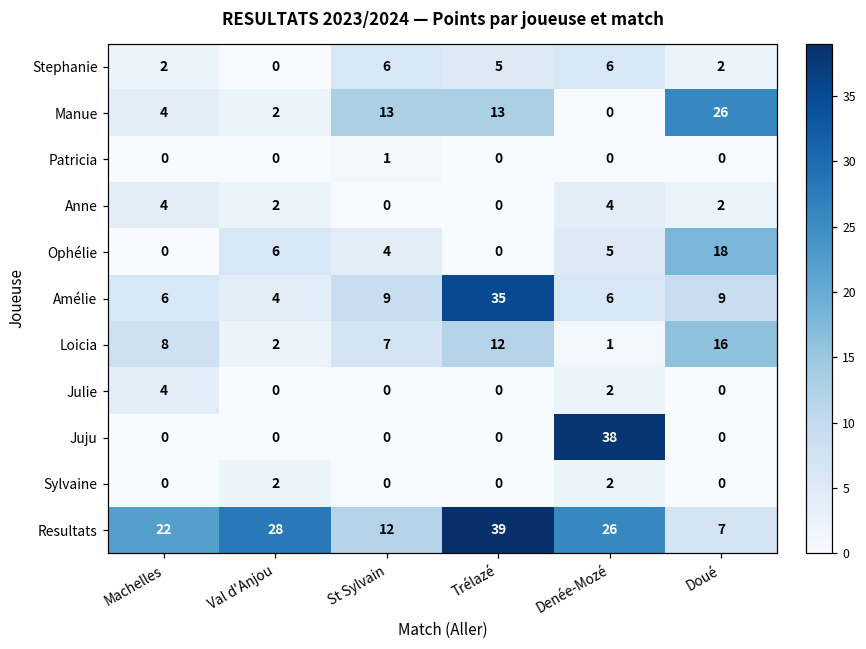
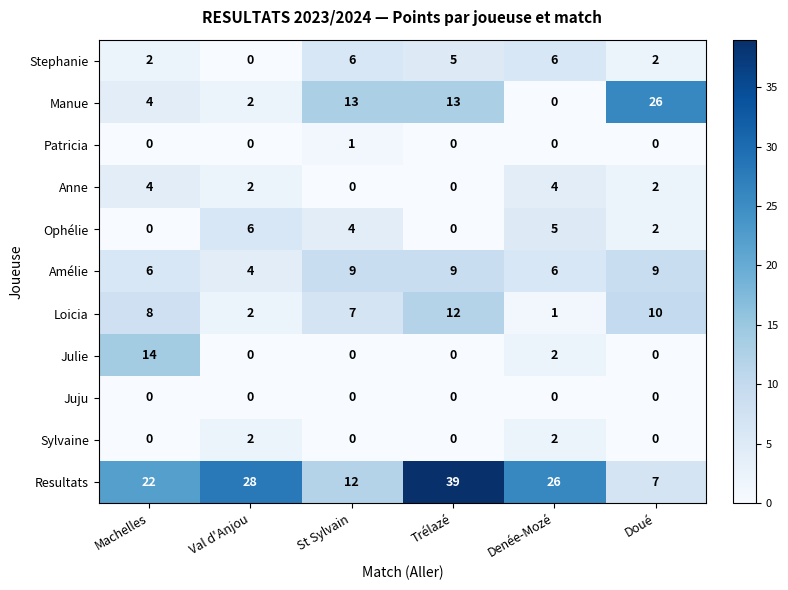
  {
    "Stephanie": {
      "Machelles": 2,
      "Val d'Anjou": 0,
      "St Sylvain": 6,
      "Trélazé": 5,
      "Denée-Mozé": 6,
      "Doué": 2
    },
    "Manue": {
      "Machelles": 4,
      "Val d'Anjou": 2,
      "St Sylvain": 13,
      "Trélazé": 13,
      "Denée-Mozé": 0,
      "Doué": 26
    },
    "Patricia": {
      "Machelles": 0,
      "Val d'Anjou": 0,
      "St Sylvain": 1,
      "Trélazé": 0,
      "Denée-Mozé": 0,
      "Doué": 0
    },
    "Anne": {
      "Machelles": 4,
      "Val d'Anjou": 2,
      "St Sylvain": 0,
      "Trélazé": 0,
      "Denée-Mozé": 4,
      "Doué": 2
    },
    "Ophélie": {
      "Machelles": 0,
      "Val d'Anjou": 6,
      "St Sylvain": 4,
      "Trélazé": 0,
      "Denée-Mozé": 5,
-     "Doué": 18
+     "Doué": 2
    },
    "Amélie": {
      "Machelles": 6,
      "Val d'Anjou": 4,
      "St Sylvain": 9,
-     "Trélazé": 35,
+     "Trélazé": 9,
      "Denée-Mozé": 6,
      "Doué": 9
    },
    "Loicia": {
      "Machelles": 8,
      "Val d'Anjou": 2,
      "St Sylvain": 7,
      "Trélazé": 12,
      "Denée-Mozé": 1,
-     "Doué": 16
+     "Doué": 10
    },
    "Julie": {
-     "Machelles": 4,
+     "Machelles": 14,
      "Val d'Anjou": 0,
      "St Sylvain": 0,
      "Trélazé": 0,
      "Denée-Mozé": 2,
      "Doué": 0
    },
    "Juju": {
      "Machelles": 0,
      "Val d'Anjou": 0,
      "St Sylvain": 0,
      "Trélazé": 0,
-     "Denée-Mozé": 38,
+     "Denée-Mozé": 0,
      "Doué": 0
    },
    "Sylvaine": {
      "Machelles": 0,
      "Val d'Anjou": 2,
      "St Sylvain": 0,
      "Trélazé": 0,
      "Denée-Mozé": 2,
      "Doué": 0
    },
    "Resultats": {
      "Machelles": 22,
      "Val d'Anjou": 28,
      "St Sylvain": 12,
      "Trélazé": 39,
      "Denée-Mozé": 26,
      "Doué": 7
    }
  }
